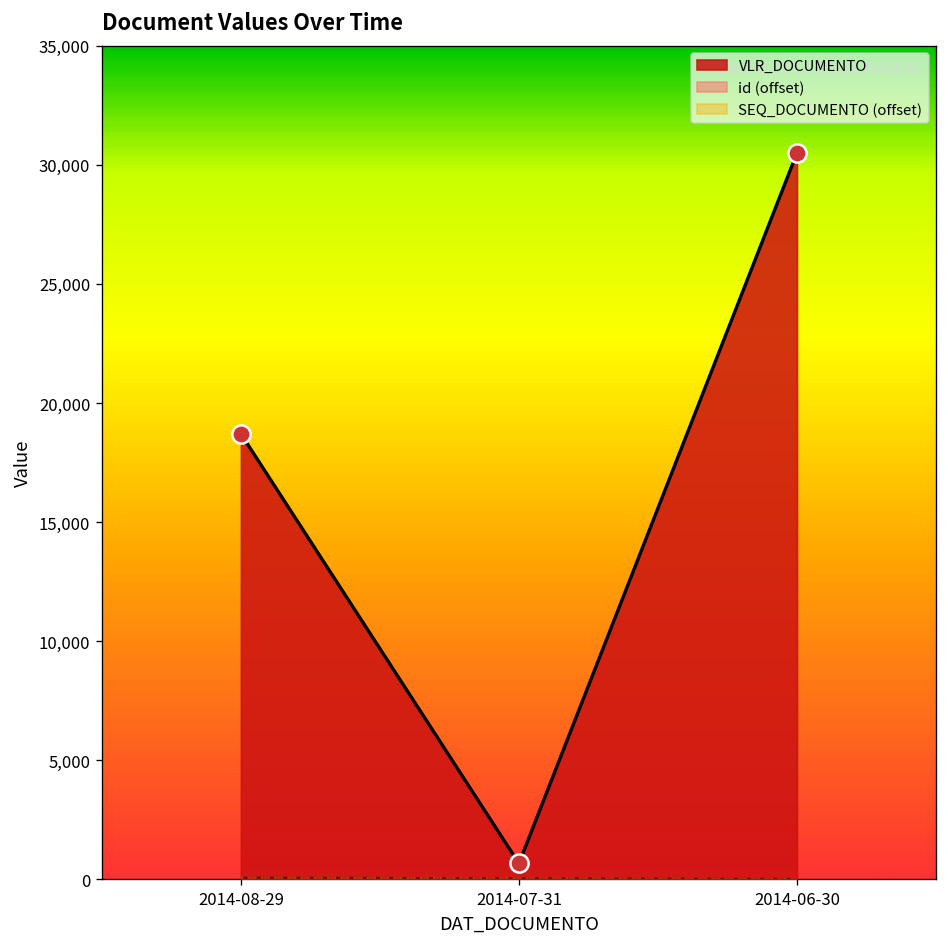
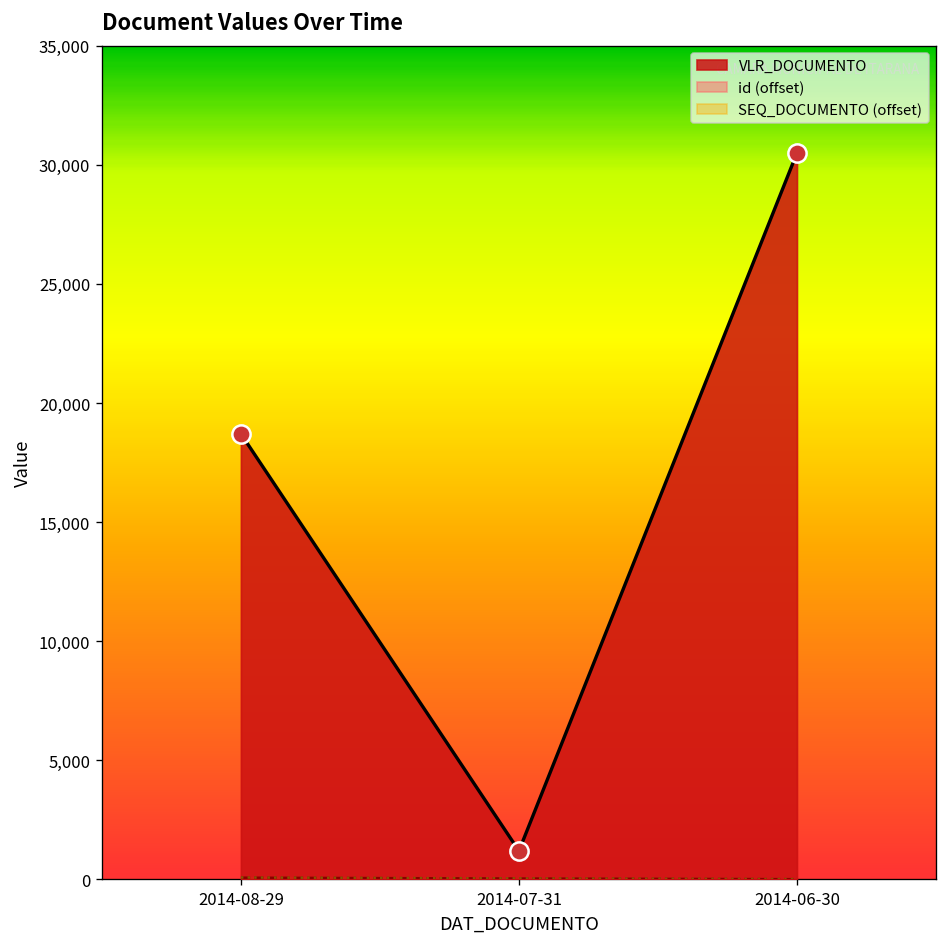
  {
    "VLR_DOCUMENTO": {
      "2014-08-29": "18,700",
-     "2014-07-31": "700",
+     "2014-07-31": "1,200",
      "2014-06-30": "30,500"
    }
  }
